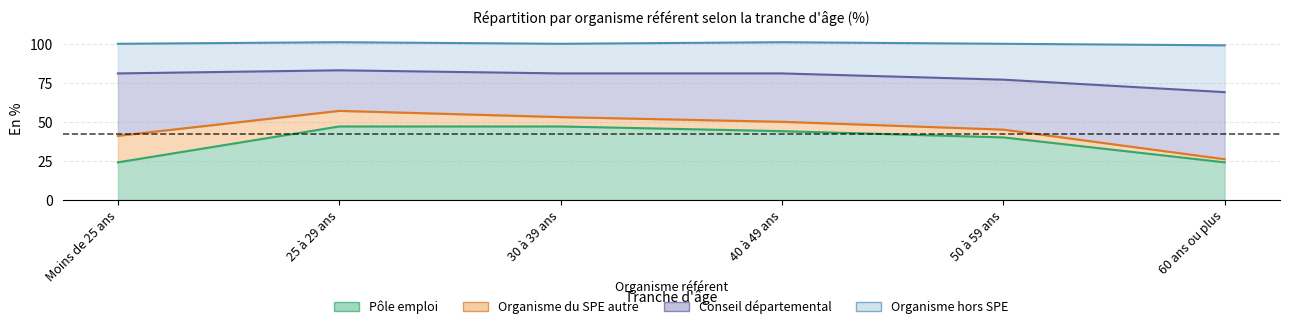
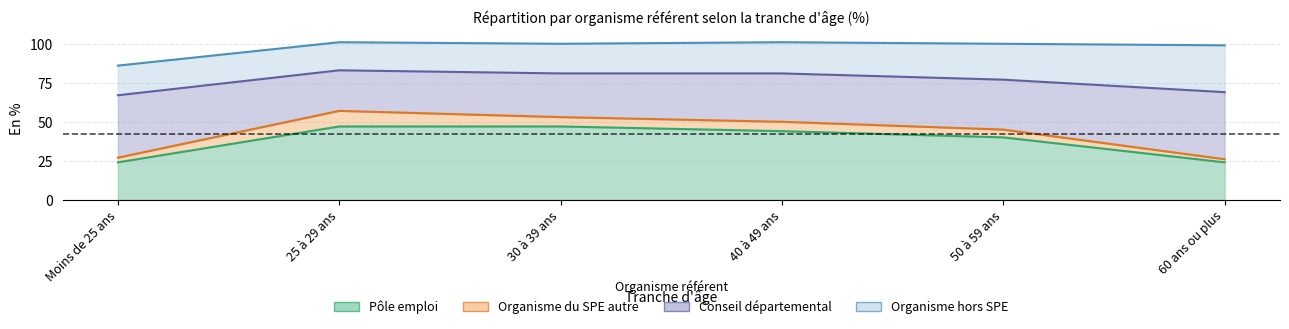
  {
    "Organisme du SPE autre": {
-     "Moins de 25 ans": 17,
+     "Moins de 25 ans": 3,
      "25 à 29 ans": 10,
      "30 à 39 ans": 6,
      "40 à 49 ans": 6,
      "50 à 59 ans": 5,
      "60 ans ou plus": 2
    }
  }
